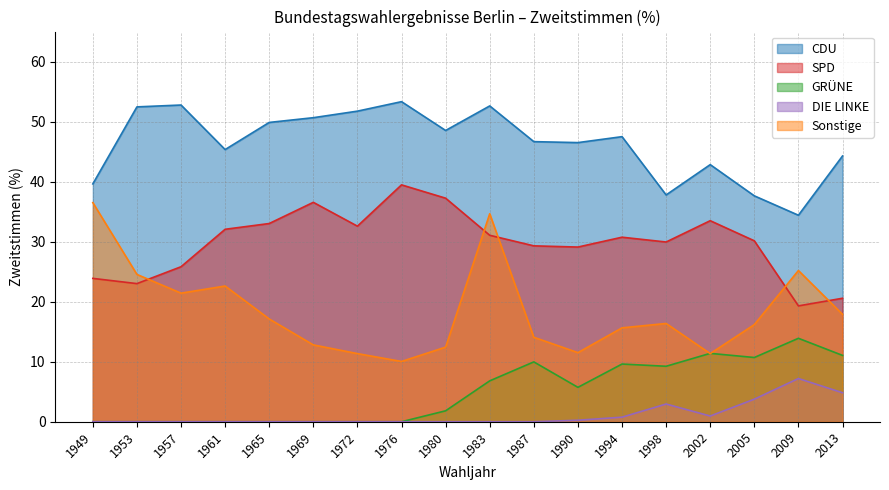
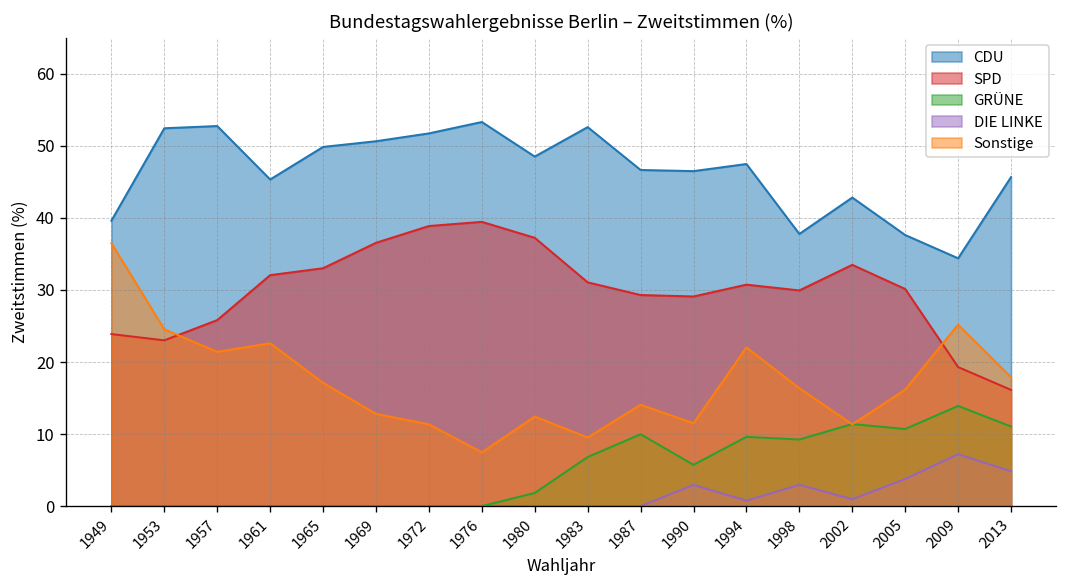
  {
    "CDU": {
      "1949": 40,
      "1953": 52,
      "1957": 53,
      "1961": 45,
      "1965": 50,
      "1969": 51,
      "1972": 52,
      "1976": 53,
      "1980": 49,
      "1983": 53,
      "1987": 47,
      "1990": 47,
      "1994": 47,
      "1998": 38,
      "2002": 43,
      "2005": 38,
      "2009": 34,
-     "2013": 44
+     "2013": 46
    },
    "SPD": {
      "1949": 24,
      "1953": 23,
      "1957": 26,
      "1961": 32,
      "1965": 33,
      "1969": 37,
-     "1972": 33,
+     "1972": 39,
      "1976": 39,
      "1980": 37,
      "1983": 31,
      "1987": 29,
      "1990": 29,
      "1994": 31,
      "1998": 30,
      "2002": 33,
      "2005": 30,
      "2009": 19,
-     "2013": 21
+     "2013": 16
    },
    "GRÜNE": {
      "1980": 2,
      "1983": 7,
      "1987": 10,
      "1990": 6,
      "1994": 10,
      "1998": 9,
      "2005": 11,
      "2009": 14,
      "2013": 11
    },
    "DIE LINKE": {
      "1980": 0,
      "1983": 0,
      "1987": 0,
-     "1990": 0,
+     "1990": 3,
      "1994": 1,
      "1998": 3,
      "2002": 1,
      "2005": 4,
      "2009": 7,
      "2013": 5
    },
    "Sonstige": {
      "1949": 37,
      "1953": 25,
      "1957": 21,
      "1961": 23,
      "1965": 17,
      "1969": 13,
      "1972": 11,
-     "1976": 10,
+     "1976": 7,
      "1980": 12,
-     "1983": 35,
+     "1983": 10,
      "1987": 14,
      "1990": 12,
-     "1994": 16,
+     "1994": 22,
      "1998": 16,
      "2005": 16,
      "2009": 25,
      "2013": 18
    }
  }
